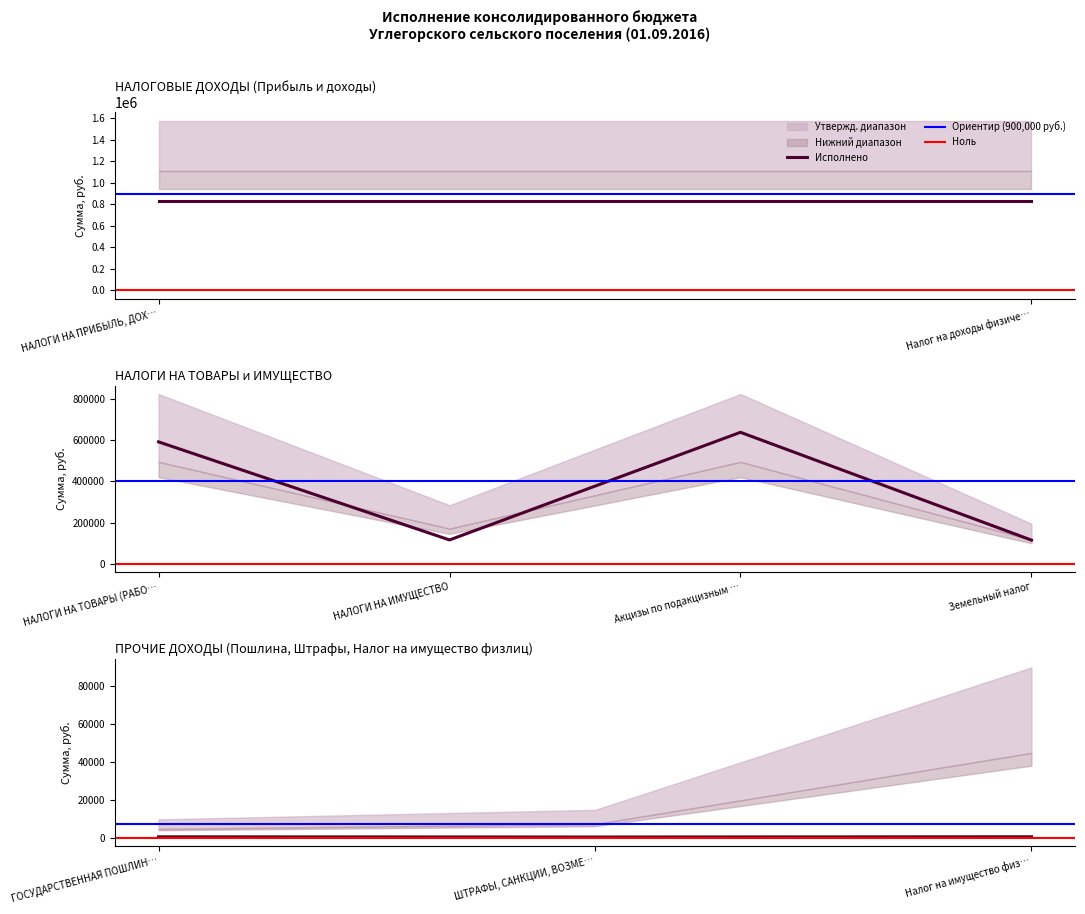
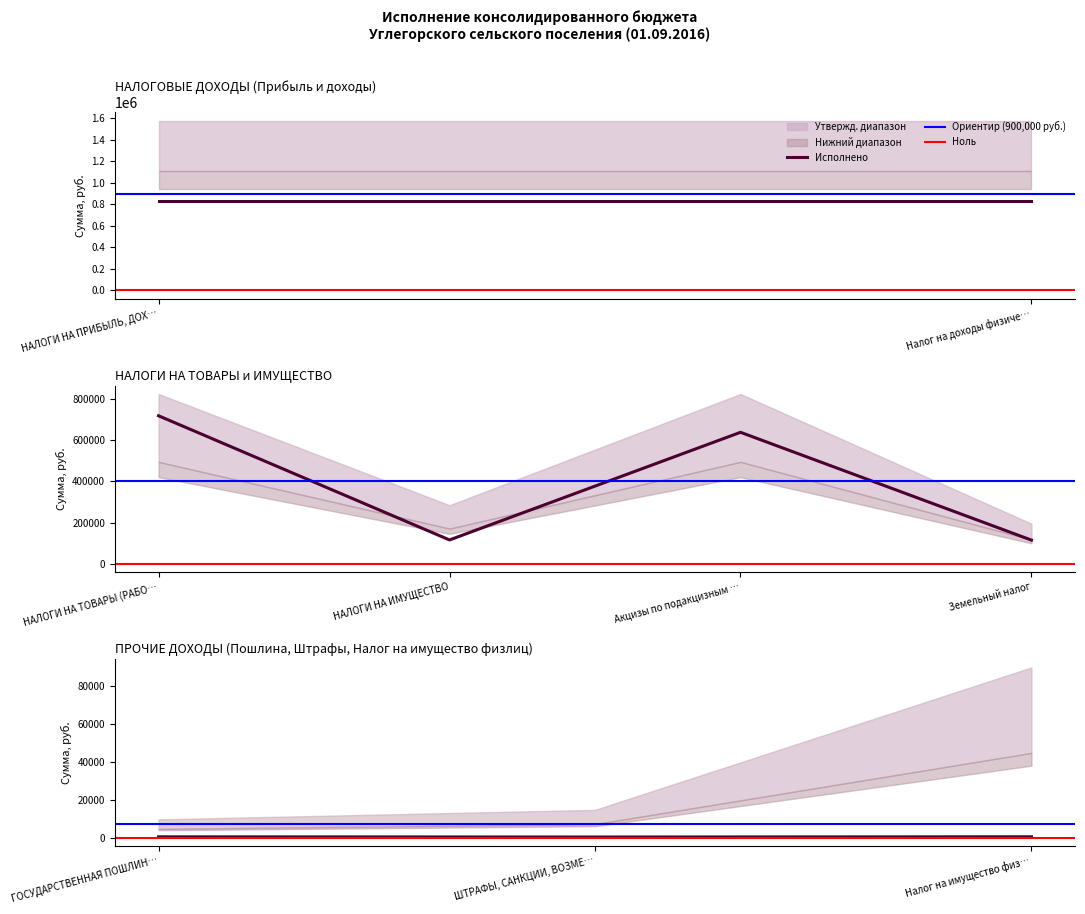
  {
    "НАЛОГОВЫЕ ДОХОДЫ (Прибыль и доходы)": {
      "Исполнено": {
        "НАЛОГИ НА ПРИБЫЛЬ, ДОХ…": 830000,
        "Налог на доходы физиче…": 830000
      }
    },
    "НАЛОГИ НА ТОВАРЫ и ИМУЩЕСТВО": {
      "Исполнено": {
-       "НАЛОГИ НА ТОВАРЫ (РАБО…": 590000,
+       "НАЛОГИ НА ТОВАРЫ (РАБО…": 720000,
        "НАЛОГИ НА ИМУЩЕСТВО": 120000,
        "Акцизы по подакцизным …": 640000
      }
    },
    "ПРОЧИЕ ДОХОДЫ (Пошлина, Штрафы, Налог на имущество физлиц)": {
      "Исполнено": {
        "ГОСУДАРСТВЕННАЯ ПОШЛИН…": 1000,
        "ШТРАФЫ, САНКЦИИ, ВОЗМЕ…": 1000,
        "Налог на имущество физ…": 1000
      }
    }
  }
